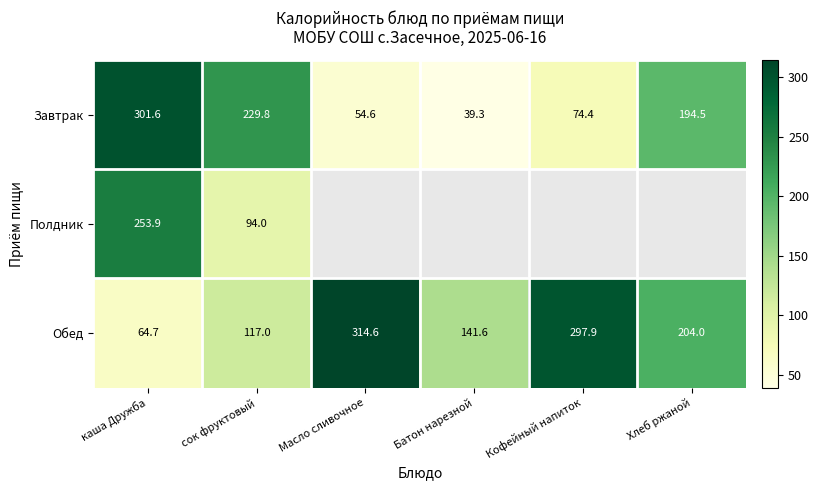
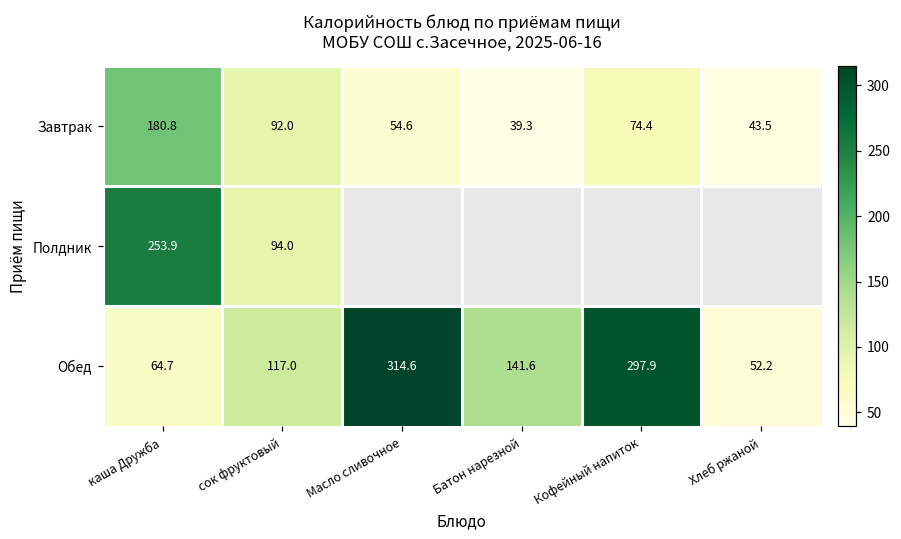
  {
    "Завтрак": {
-     "каша Дружба": 301.6,
-     "сок фруктовый": 229.8,
+     "каша Дружба": 180.8,
+     "сок фруктовый": 92.0,
      "Масло сливочное": 54.6,
      "Батон нарезной": 39.3,
      "Кофейный напиток": 74.4,
-     "Хлеб ржаной": 194.5
+     "Хлеб ржаной": 43.5
    },
    "Полдник": {
      "каша Дружба": 253.9,
      "сок фруктовый": 94.0
    },
    "Обед": {
      "каша Дружба": 64.7,
      "сок фруктовый": 117.0,
      "Масло сливочное": 314.6,
      "Батон нарезной": 141.6,
      "Кофейный напиток": 297.9,
-     "Хлеб ржаной": 204.0
+     "Хлеб ржаной": 52.2
    }
  }
